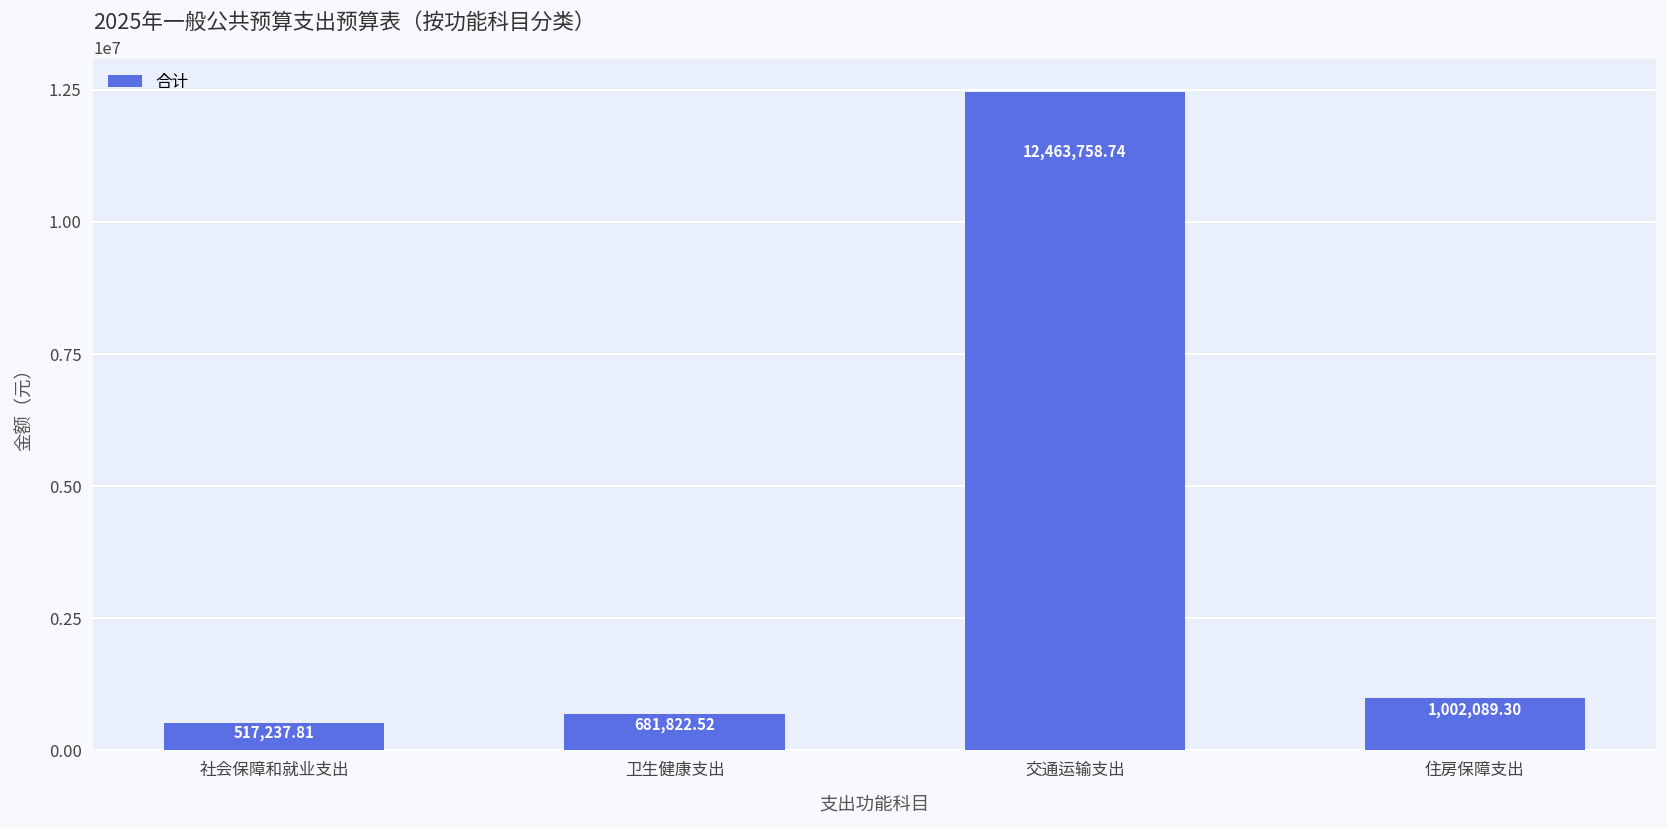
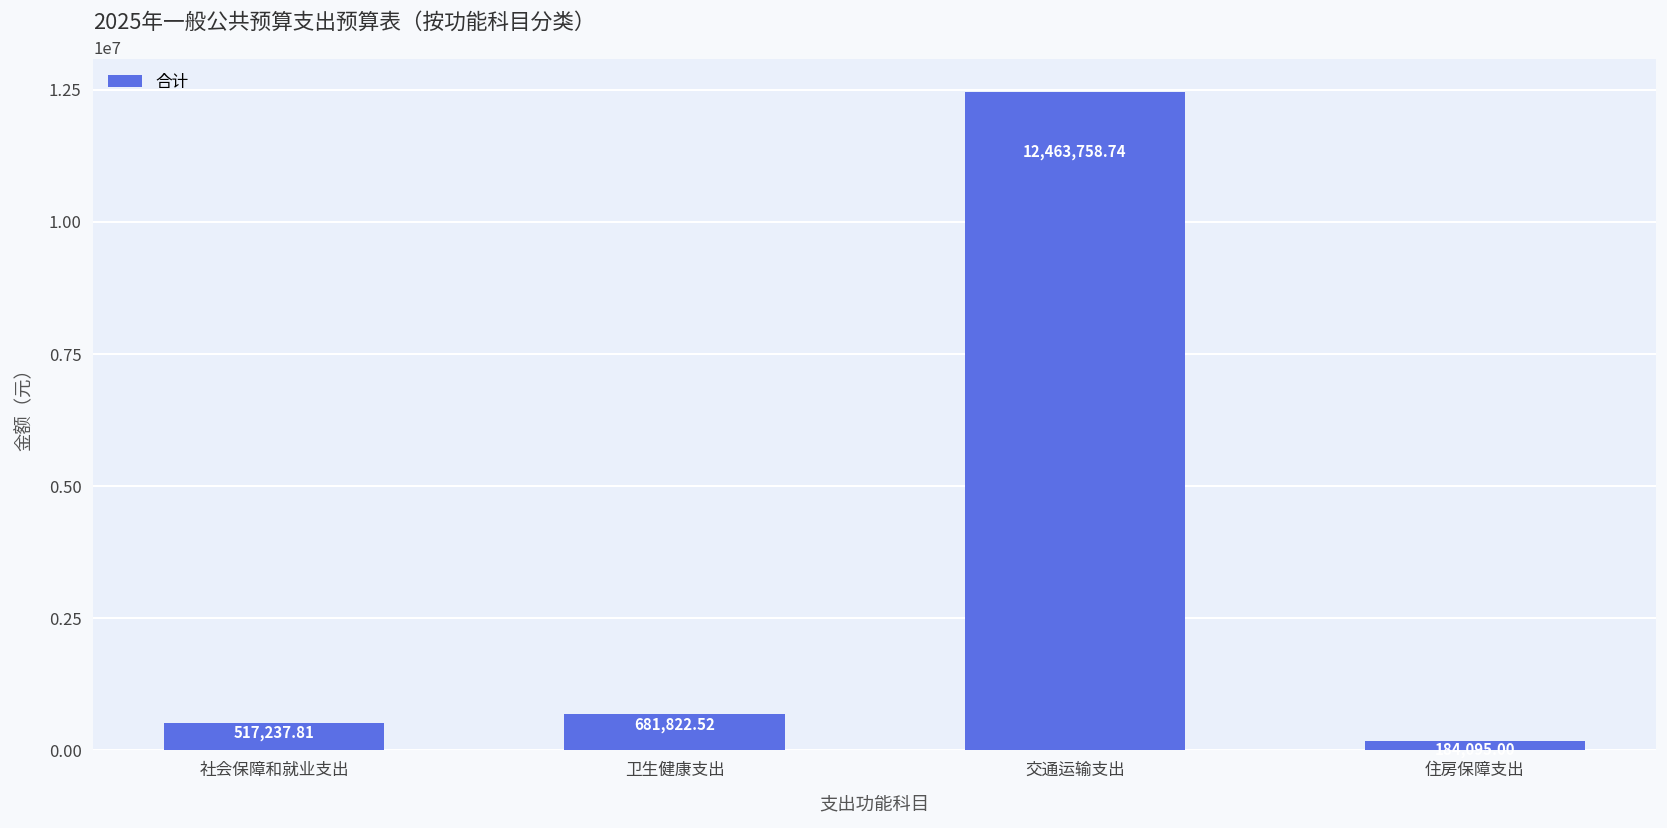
  {
    "社会保障和就业支出": "517,237.81",
    "卫生健康支出": "681,822.52",
    "交通运输支出": "12,463,758.74",
-   "住房保障支出": "1,002,089.30"
+   "住房保障支出": "184,095.00"
  }
